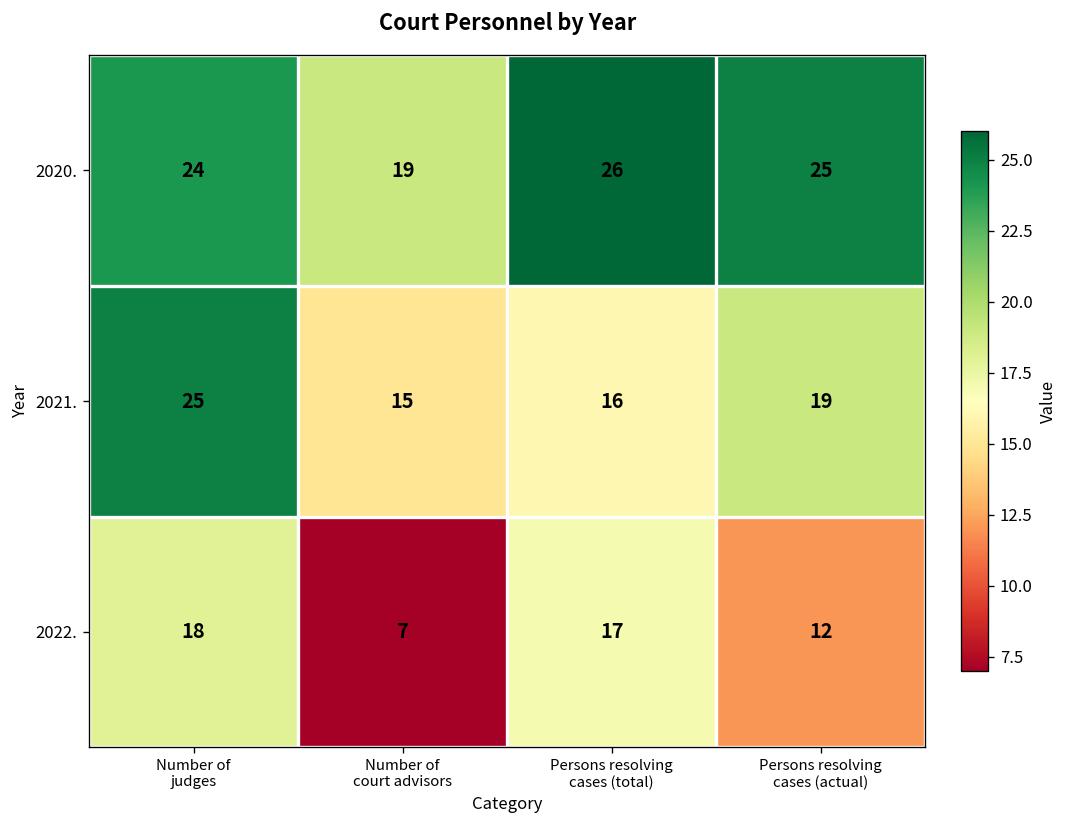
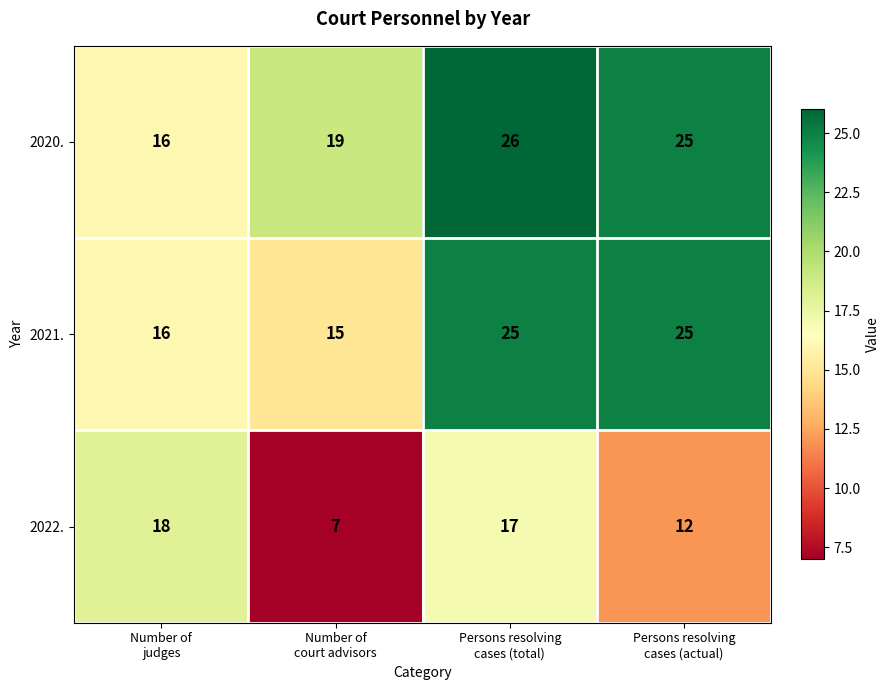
  {
    "2020.": {
-     "Number of judges": 24,
+     "Number of judges": 16,
      "Number of court advisors": 19,
      "Persons resolving cases (total)": 26,
      "Persons resolving cases (actual)": 25
    },
    "2021.": {
-     "Number of judges": 25,
+     "Number of judges": 16,
      "Number of court advisors": 15,
-     "Persons resolving cases (total)": 16,
-     "Persons resolving cases (actual)": 19
+     "Persons resolving cases (total)": 25,
+     "Persons resolving cases (actual)": 25
    },
    "2022.": {
      "Number of judges": 18,
      "Number of court advisors": 7,
      "Persons resolving cases (total)": 17,
      "Persons resolving cases (actual)": 12
    }
  }
